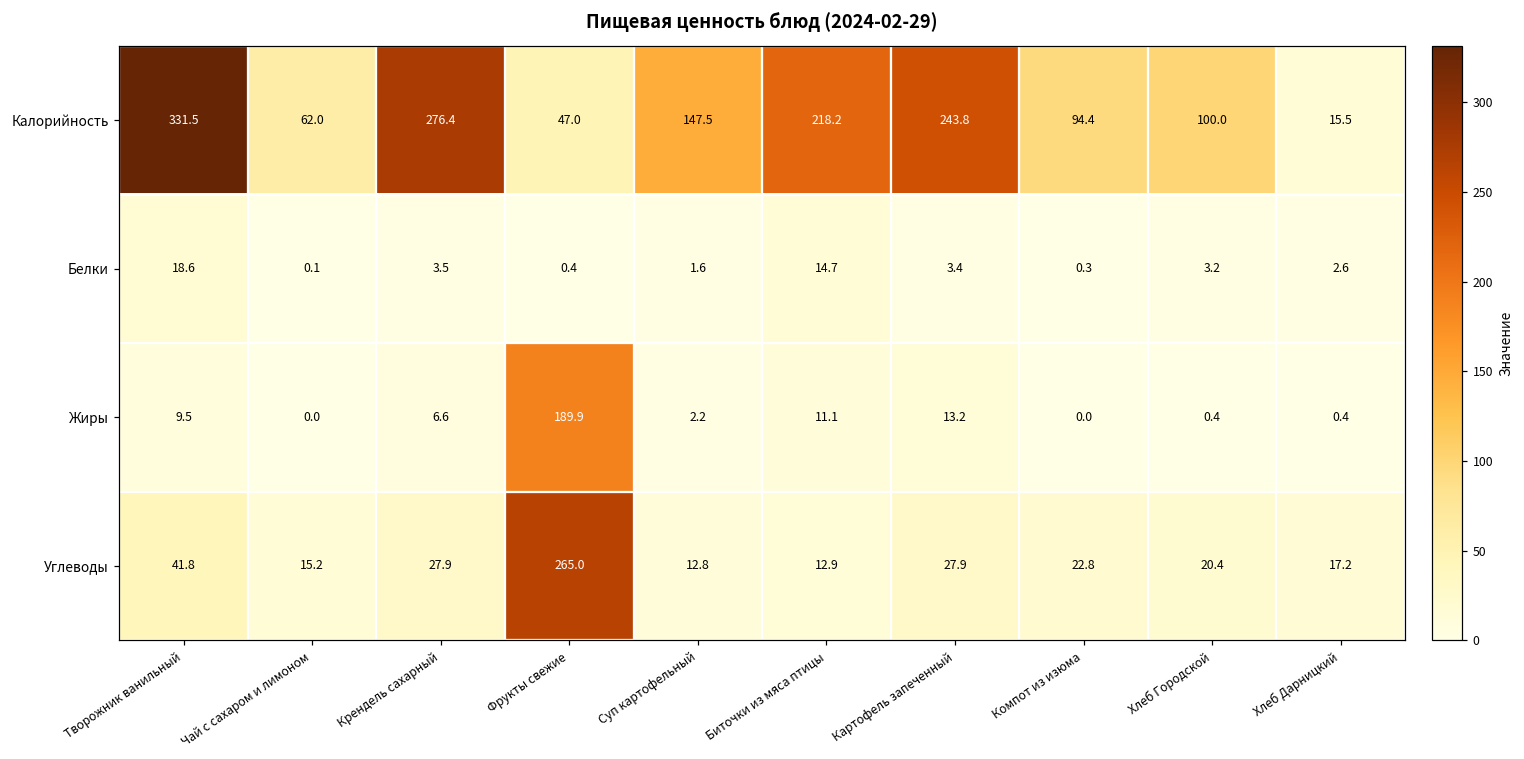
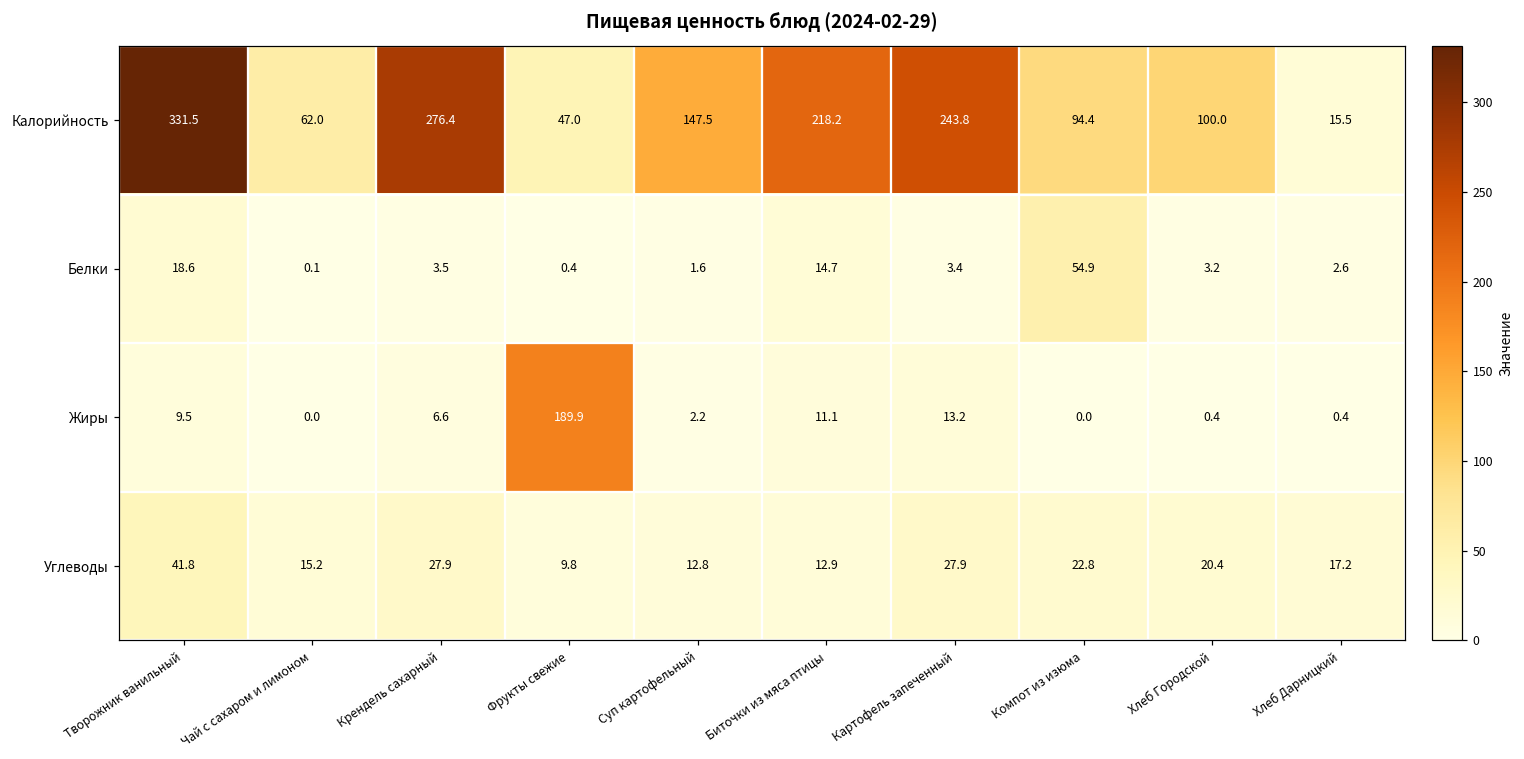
  {
    "Калорийность": {
      "Творожник ванильный": 331.5,
      "Чай с сахаром и лимоном": 62.0,
      "Крендель сахарный": 276.4,
      "Фрукты свежие": 47.0,
      "Суп картофельный": 147.5,
      "Биточки из мяса птицы": 218.2,
      "Картофель запеченный": 243.8,
      "Компот из изюма": 94.4,
      "Хлеб Городской": 100.0,
      "Хлеб Дарницкий": 15.5
    },
    "Белки": {
      "Творожник ванильный": 18.6,
      "Чай с сахаром и лимоном": 0.1,
      "Крендель сахарный": 3.5,
      "Фрукты свежие": 0.4,
      "Суп картофельный": 1.6,
      "Биточки из мяса птицы": 14.7,
      "Картофель запеченный": 3.4,
-     "Компот из изюма": 0.3,
+     "Компот из изюма": 54.9,
      "Хлеб Городской": 3.2,
      "Хлеб Дарницкий": 2.6
    },
    "Жиры": {
      "Творожник ванильный": 9.5,
      "Чай с сахаром и лимоном": 0.0,
      "Крендель сахарный": 6.6,
      "Фрукты свежие": 189.9,
      "Суп картофельный": 2.2,
      "Биточки из мяса птицы": 11.1,
      "Картофель запеченный": 13.2,
      "Компот из изюма": 0.0,
      "Хлеб Городской": 0.4,
      "Хлеб Дарницкий": 0.4
    },
    "Углеводы": {
      "Творожник ванильный": 41.8,
      "Чай с сахаром и лимоном": 15.2,
      "Крендель сахарный": 27.9,
-     "Фрукты свежие": 265.0,
+     "Фрукты свежие": 9.8,
      "Суп картофельный": 12.8,
      "Биточки из мяса птицы": 12.9,
      "Картофель запеченный": 27.9,
      "Компот из изюма": 22.8,
      "Хлеб Городской": 20.4,
      "Хлеб Дарницкий": 17.2
    }
  }
